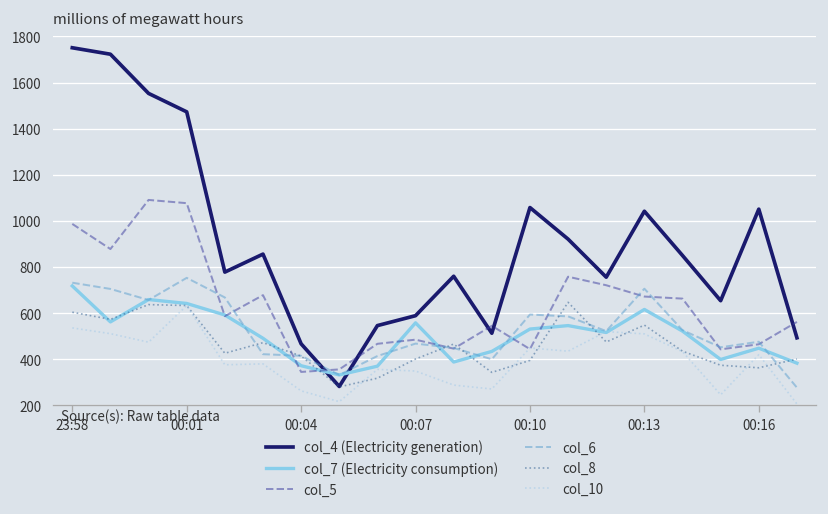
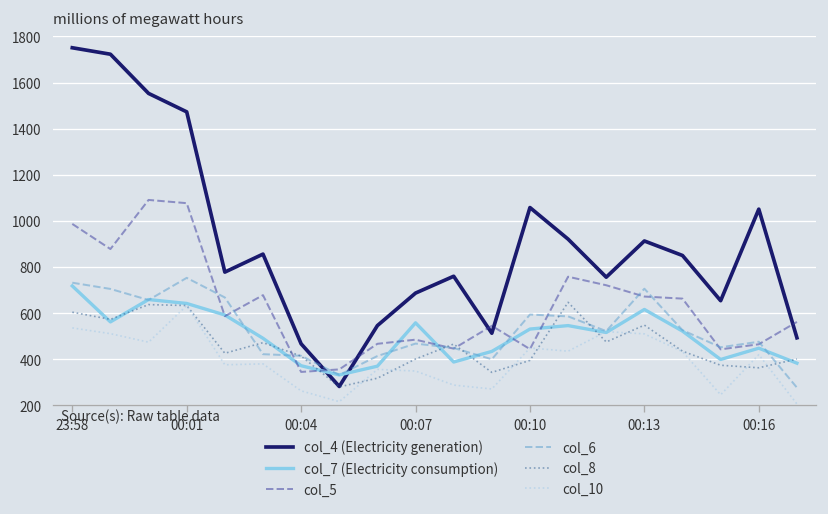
  {
    "col_4 (Electricity generation)": {
      "23:58": 1750,
      "00:01": 1470,
      "00:04": 470,
-     "00:07": 590,
+     "00:07": 690,
      "00:10": 1060,
-     "00:13": 1040,
+     "00:13": 910,
      "00:16": 1050
    }
  }
